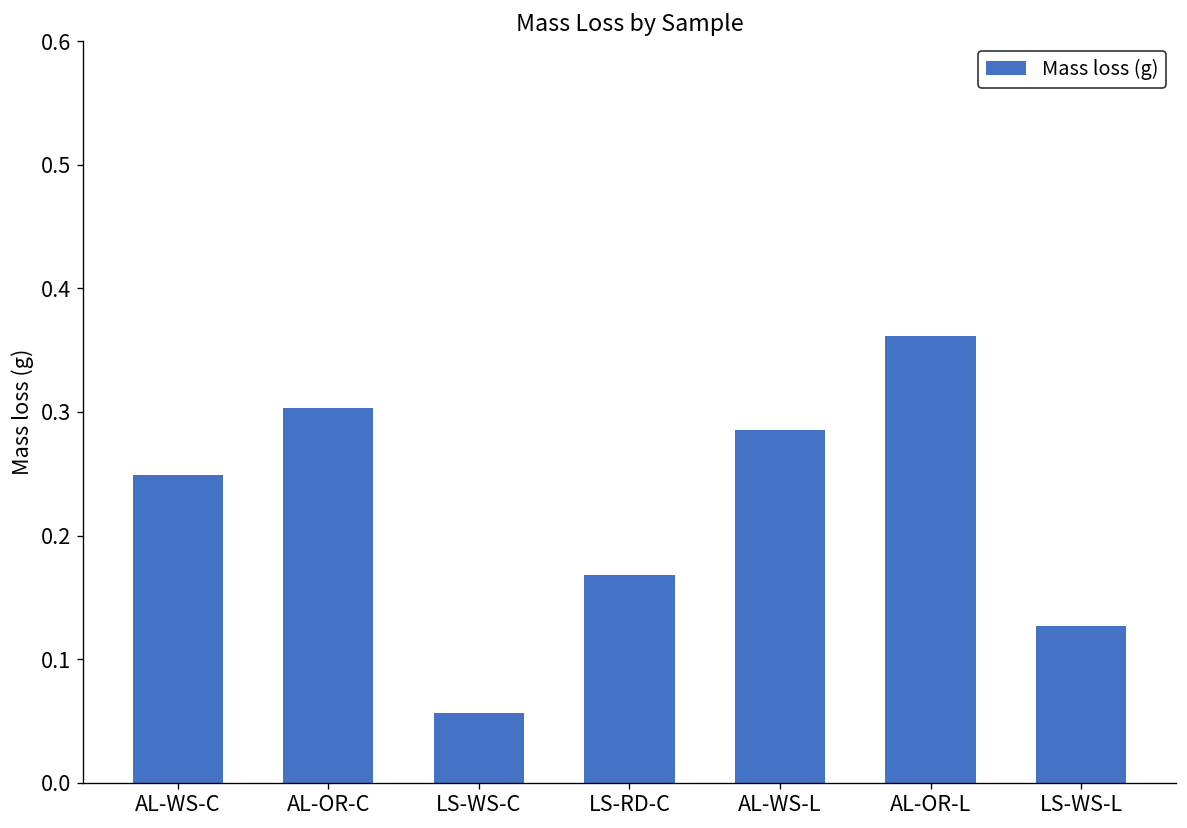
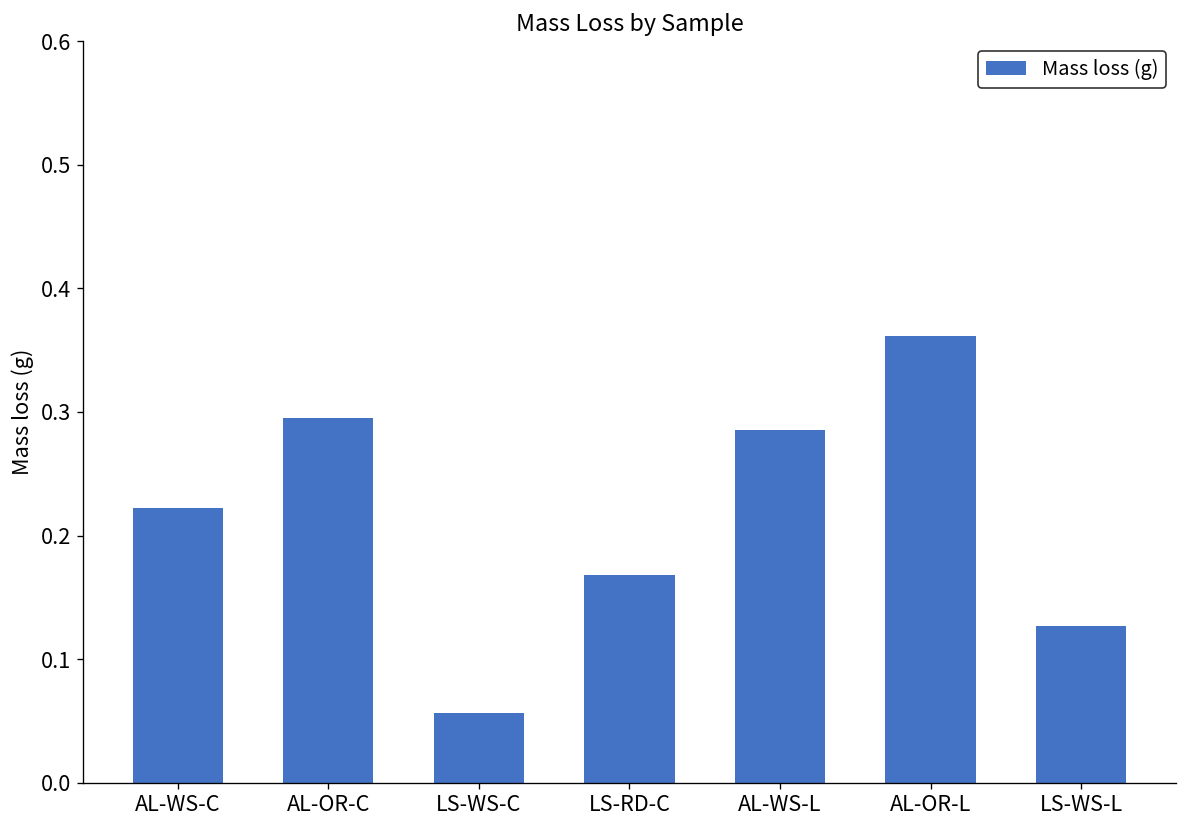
  {
-   "AL-WS-C": 0.249,
-   "AL-OR-C": 0.303,
+   "AL-WS-C": 0.222,
+   "AL-OR-C": 0.295,
    "LS-WS-C": 0.056,
    "LS-RD-C": 0.168,
    "AL-WS-L": 0.286,
    "AL-OR-L": 0.362,
    "LS-WS-L": 0.127
  }
